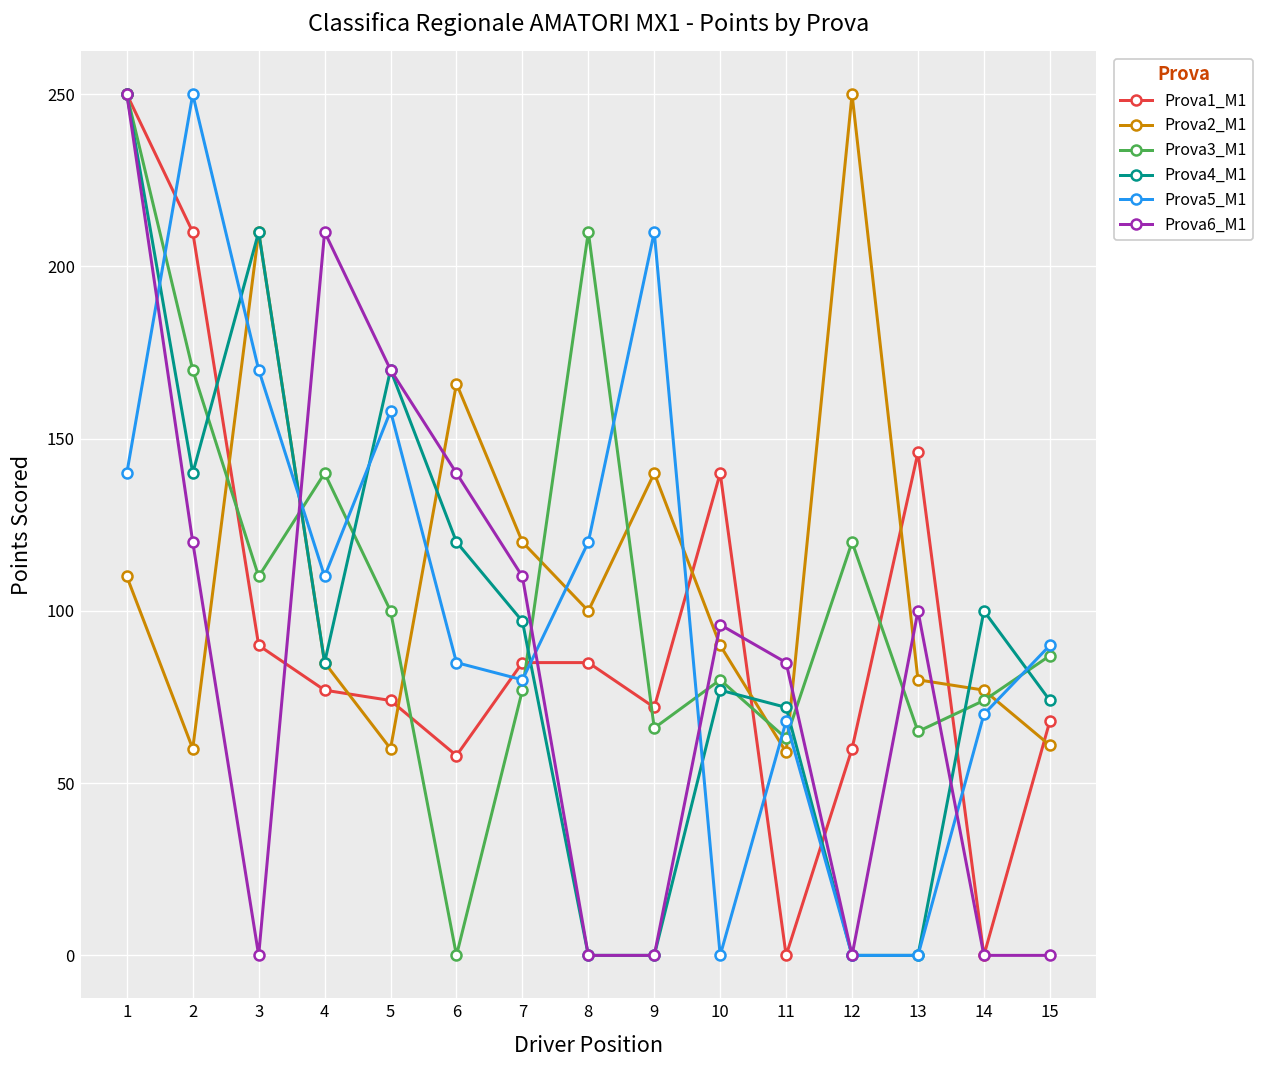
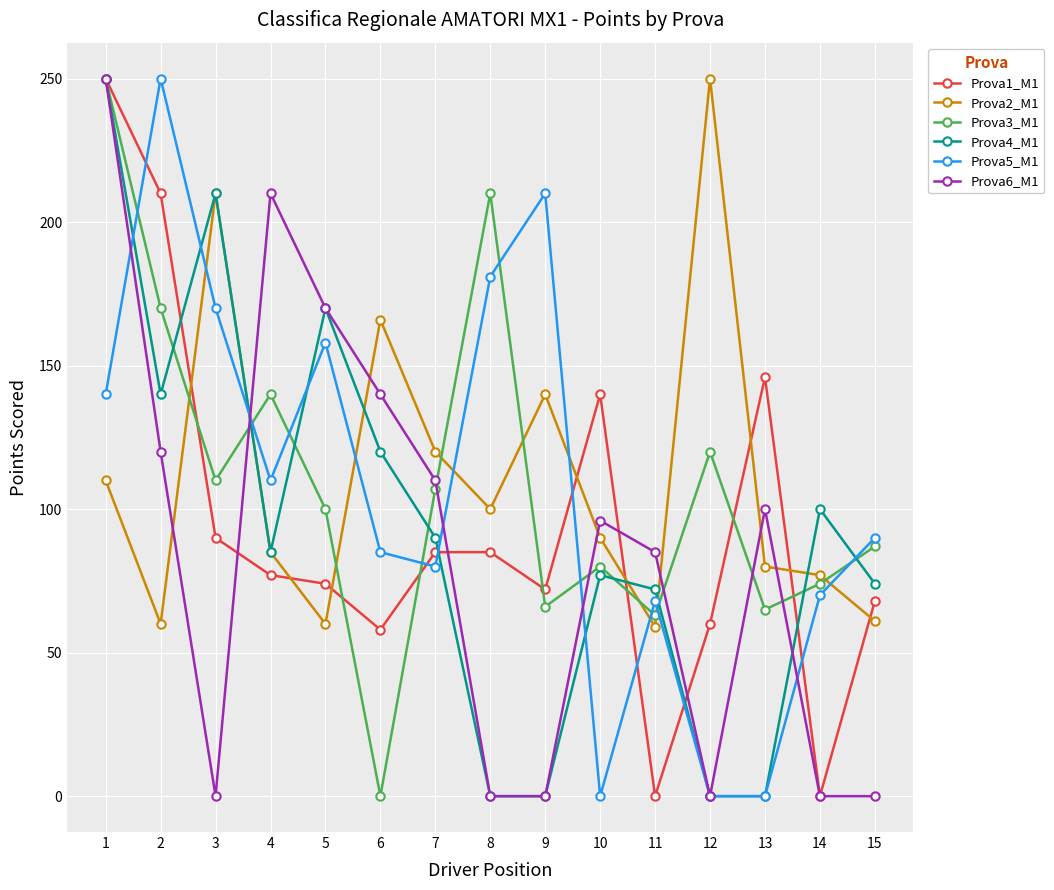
  {
    "Prova1_M1": {
      "2": 210,
      "3": 90,
      "4": 77,
      "5": 74,
      "6": 58,
      "7": 85,
      "8": 85,
      "9": 72,
      "10": 140,
      "11": 0,
      "12": 60,
      "13": 146,
      "15": 68
    },
    "Prova2_M1": {
      "1": 110,
      "2": 60,
      "5": 60,
      "6": 166,
      "7": 120,
      "8": 100,
      "9": 140,
      "10": 90,
      "11": 59,
      "12": 250,
      "13": 80,
      "14": 77,
      "15": 61
    },
    "Prova3_M1": {
      "2": 170,
      "3": 110,
      "4": 140,
      "5": 100,
      "6": 0,
-     "7": 77,
+     "7": 107,
      "8": 210,
      "9": 66,
      "10": 80,
      "11": 63,
      "12": 120,
      "13": 65,
      "14": 74,
      "15": 87
    },
    "Prova4_M1": {
      "2": 140,
      "6": 120,
-     "7": 97,
+     "7": 90,
      "10": 77,
      "11": 72,
      "14": 100,
      "15": 74
    },
    "Prova5_M1": {
      "1": 140,
      "2": 250,
      "3": 170,
      "4": 110,
      "5": 158,
      "6": 85,
      "7": 80,
-     "8": 120,
+     "8": 181,
      "9": 210,
      "10": 0,
      "11": 68,
      "14": 70,
      "15": 90
    },
    "Prova6_M1": {
      "2": 120,
      "3": 0,
      "4": 210,
      "6": 140,
      "7": 110,
      "10": 96,
      "11": 85,
      "13": 100,
      "15": 0
    }
  }
